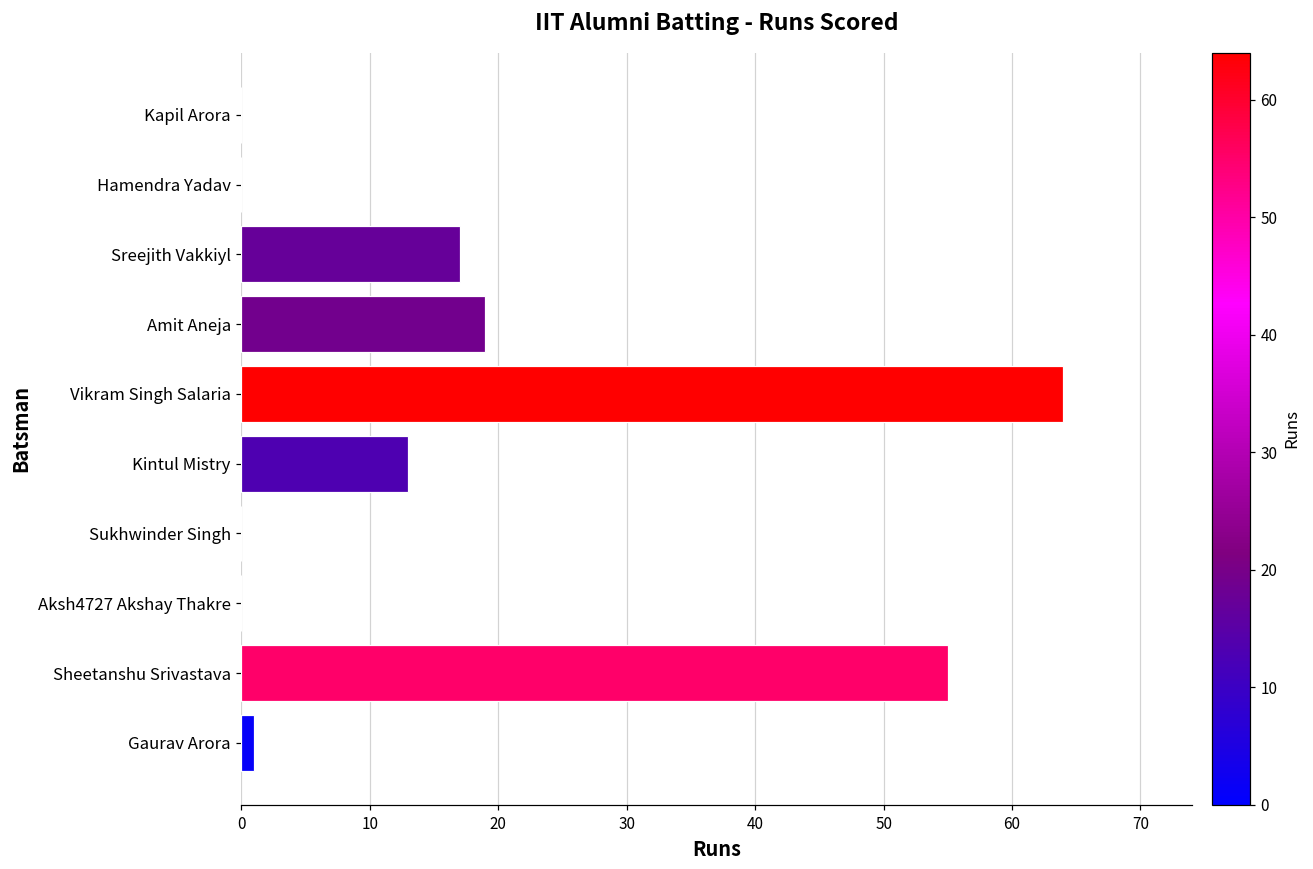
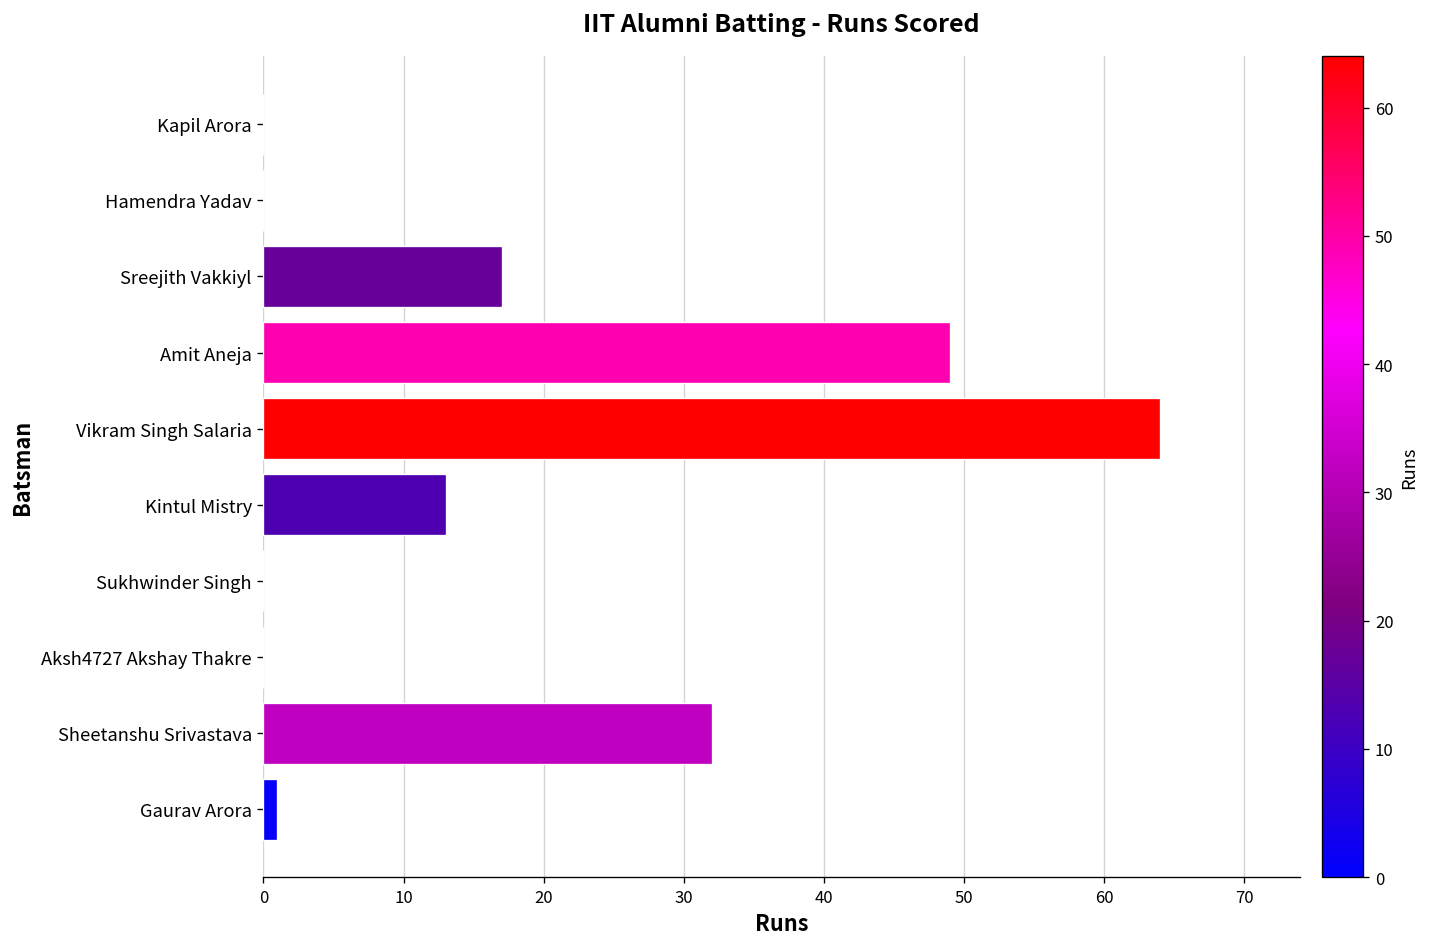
  {
    "Kapil Arora": 0,
    "Hamendra Yadav": 0,
    "Sreejith Vakkiyl": 17,
-   "Amit Aneja": 19,
+   "Amit Aneja": 49,
    "Vikram Singh Salaria": 64,
    "Kintul Mistry": 13,
    "Sukhwinder Singh": 0,
    "Aksh4727 Akshay Thakre": 0,
-   "Sheetanshu Srivastava": 55,
+   "Sheetanshu Srivastava": 32,
    "Gaurav Arora": 1
  }
